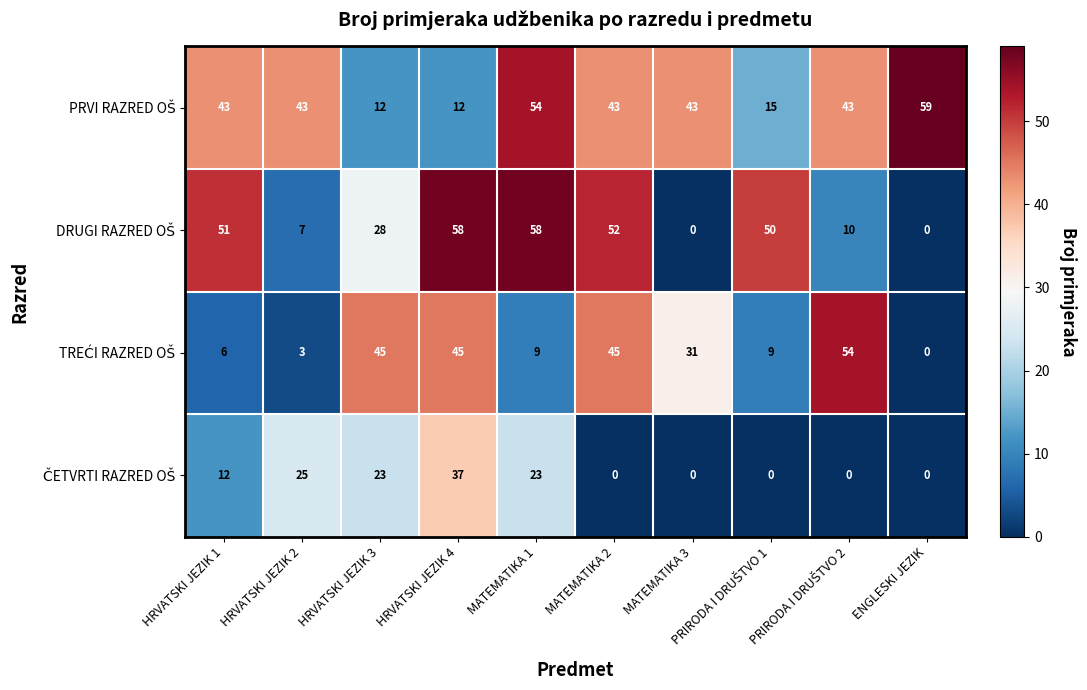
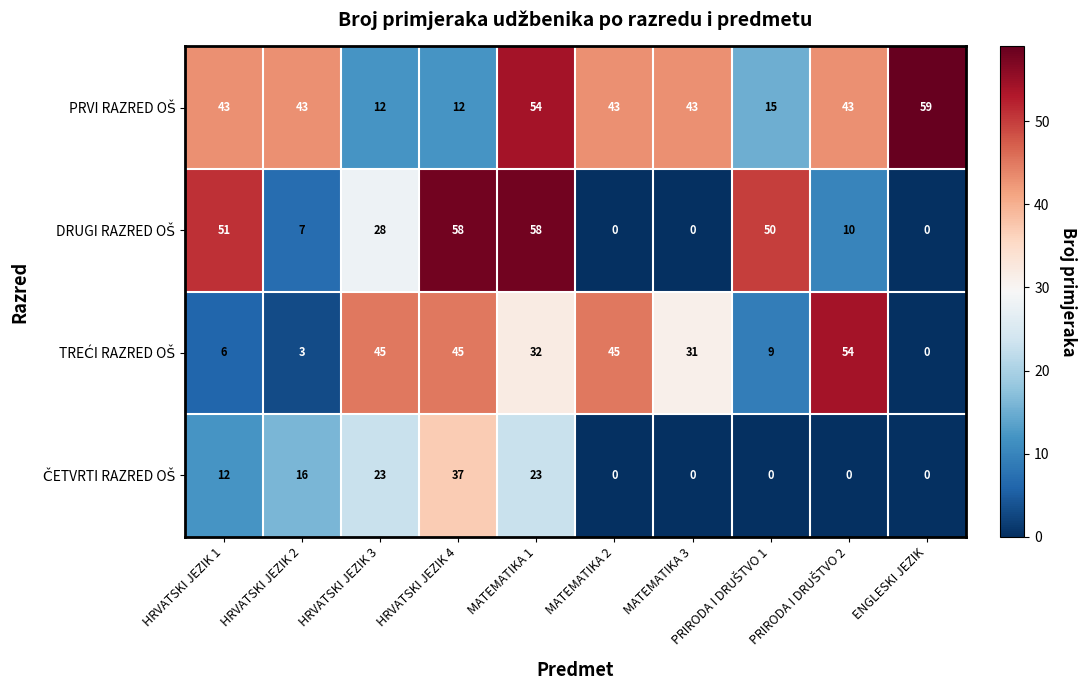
  {
    "PRVI RAZRED OŠ": {
      "HRVATSKI JEZIK 1": 43,
      "HRVATSKI JEZIK 2": 43,
      "HRVATSKI JEZIK 3": 12,
      "HRVATSKI JEZIK 4": 12,
      "MATEMATIKA 1": 54,
      "MATEMATIKA 2": 43,
      "MATEMATIKA 3": 43,
      "PRIRODA I DRUŠTVO 1": 15,
      "PRIRODA I DRUŠTVO 2": 43,
      "ENGLESKI JEZIK": 59
    },
    "DRUGI RAZRED OŠ": {
      "HRVATSKI JEZIK 1": 51,
      "HRVATSKI JEZIK 2": 7,
      "HRVATSKI JEZIK 3": 28,
      "HRVATSKI JEZIK 4": 58,
      "MATEMATIKA 1": 58,
-     "MATEMATIKA 2": 52,
+     "MATEMATIKA 2": 0,
      "MATEMATIKA 3": 0,
      "PRIRODA I DRUŠTVO 1": 50,
      "PRIRODA I DRUŠTVO 2": 10,
      "ENGLESKI JEZIK": 0
    },
    "TREĆI RAZRED OŠ": {
      "HRVATSKI JEZIK 1": 6,
      "HRVATSKI JEZIK 2": 3,
      "HRVATSKI JEZIK 3": 45,
      "HRVATSKI JEZIK 4": 45,
-     "MATEMATIKA 1": 9,
+     "MATEMATIKA 1": 32,
      "MATEMATIKA 2": 45,
      "MATEMATIKA 3": 31,
      "PRIRODA I DRUŠTVO 1": 9,
      "PRIRODA I DRUŠTVO 2": 54,
      "ENGLESKI JEZIK": 0
    },
    "ČETVRTI RAZRED OŠ": {
      "HRVATSKI JEZIK 1": 12,
-     "HRVATSKI JEZIK 2": 25,
+     "HRVATSKI JEZIK 2": 16,
      "HRVATSKI JEZIK 3": 23,
      "HRVATSKI JEZIK 4": 37,
      "MATEMATIKA 1": 23,
      "MATEMATIKA 2": 0,
      "MATEMATIKA 3": 0,
      "PRIRODA I DRUŠTVO 1": 0,
      "PRIRODA I DRUŠTVO 2": 0,
      "ENGLESKI JEZIK": 0
    }
  }
